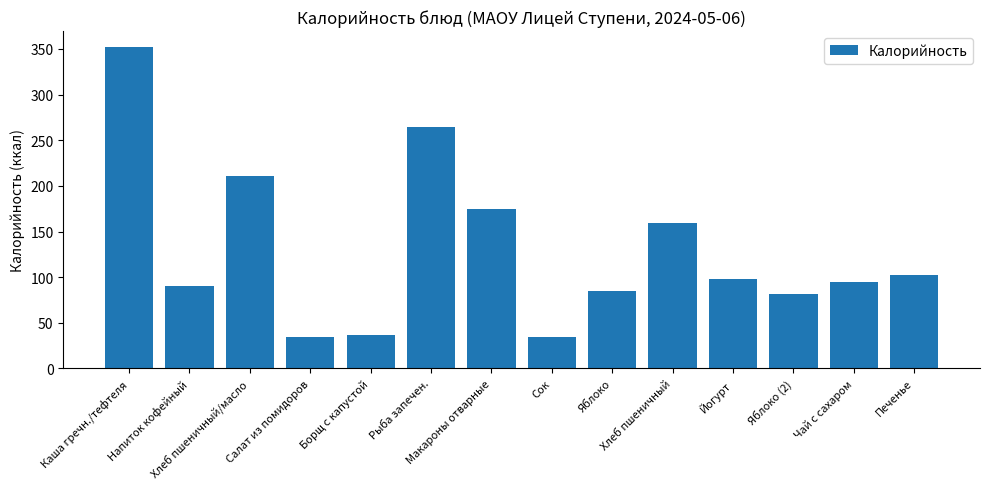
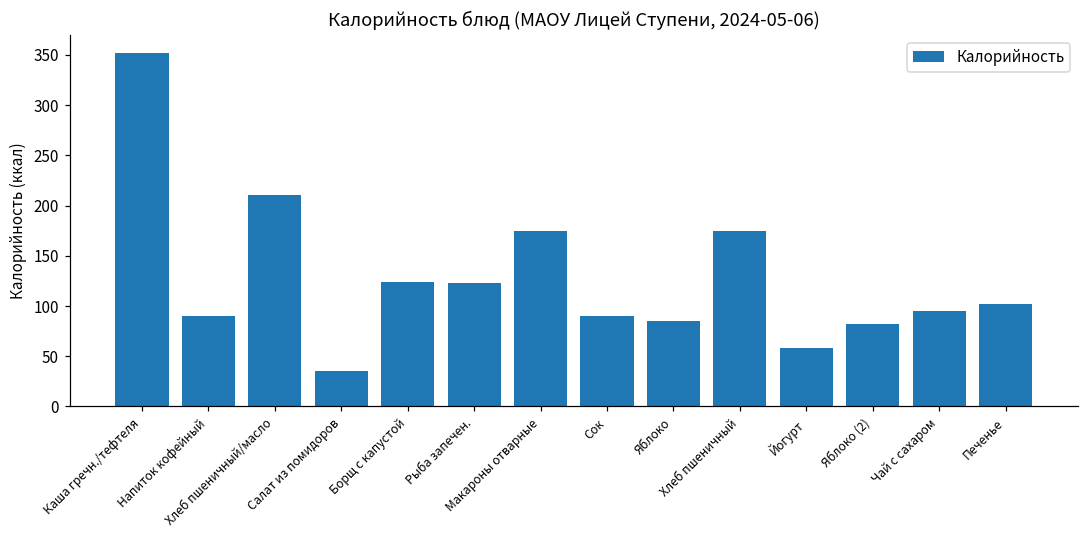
  {
    "Каша гречн./тефтеля": 350,
    "Напиток кофейный": 90,
    "Хлеб пшеничный/масло": 210,
    "Салат из помидоров": 40,
-   "Борщ с капустой": 40,
-   "Рыба запечен.": 260,
+   "Борщ с капустой": 120,
+   "Рыба запечен.": 120,
    "Макароны отварные": 180,
-   "Сок": 40,
+   "Сок": 90,
    "Яблоко": 90,
-   "Хлеб пшеничный": 160,
-   "Йогурт": 100,
+   "Хлеб пшеничный": 180,
+   "Йогурт": 60,
    "Яблоко (2)": 80,
    "Чай с сахаром": 100,
    "Печенье": 100
  }
